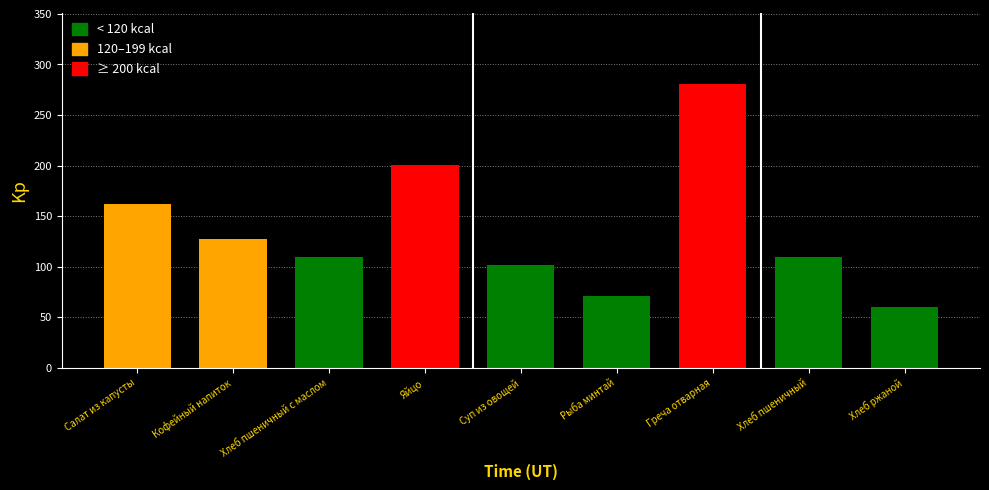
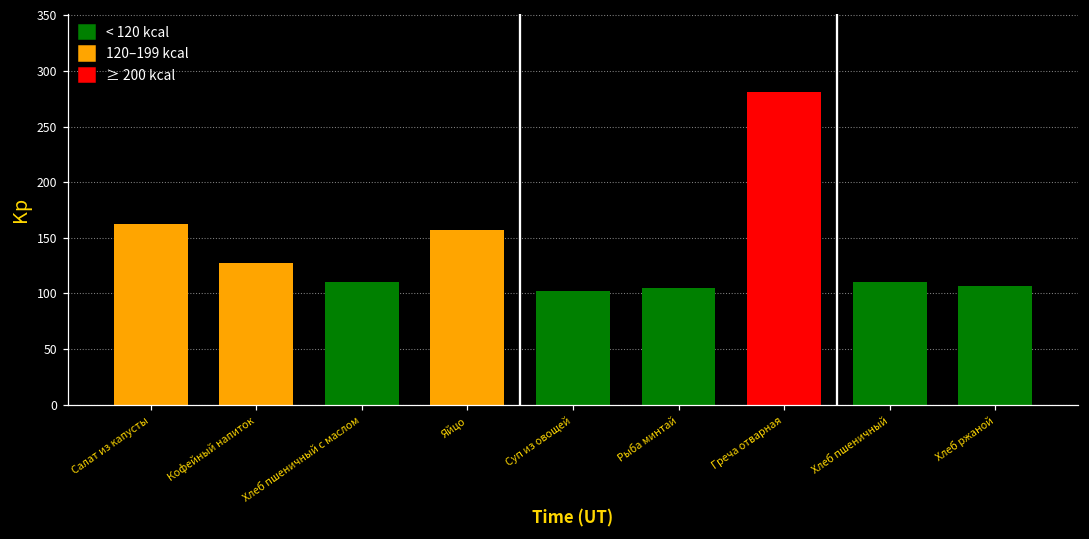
  {
    "Салат из капусты": 162,
    "Кофейный напиток": 127,
    "Хлеб пшеничный с маслом": 110,
-   "Яйцо": 201,
+   "Яйцо": 157,
    "Суп из овощей": 102,
-   "Рыба минтай": 71,
+   "Рыба минтай": 105,
    "Греча отварная": 281,
    "Хлеб пшеничный": 110,
-   "Хлеб ржаной": 60
+   "Хлеб ржаной": 107
  }
